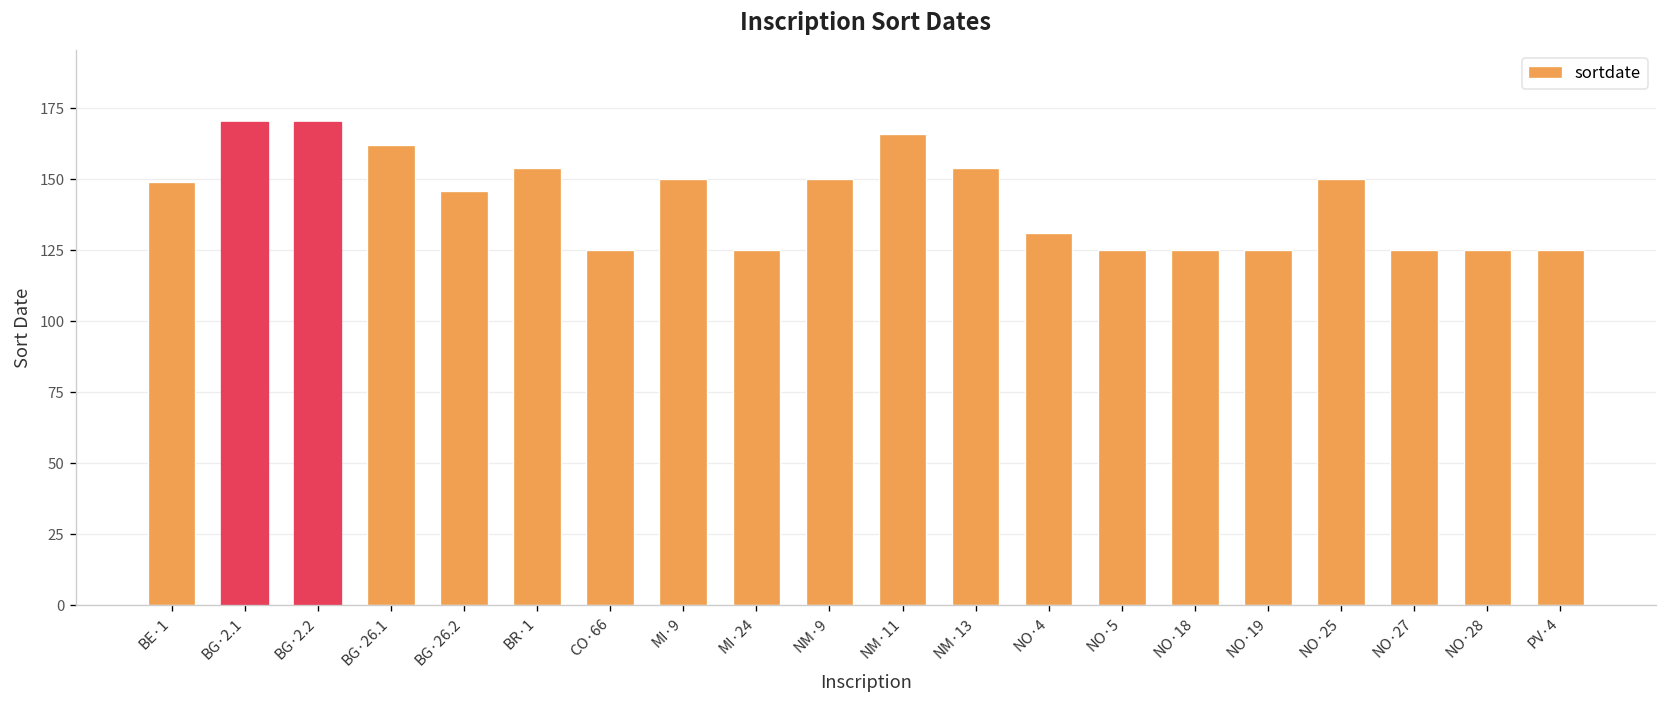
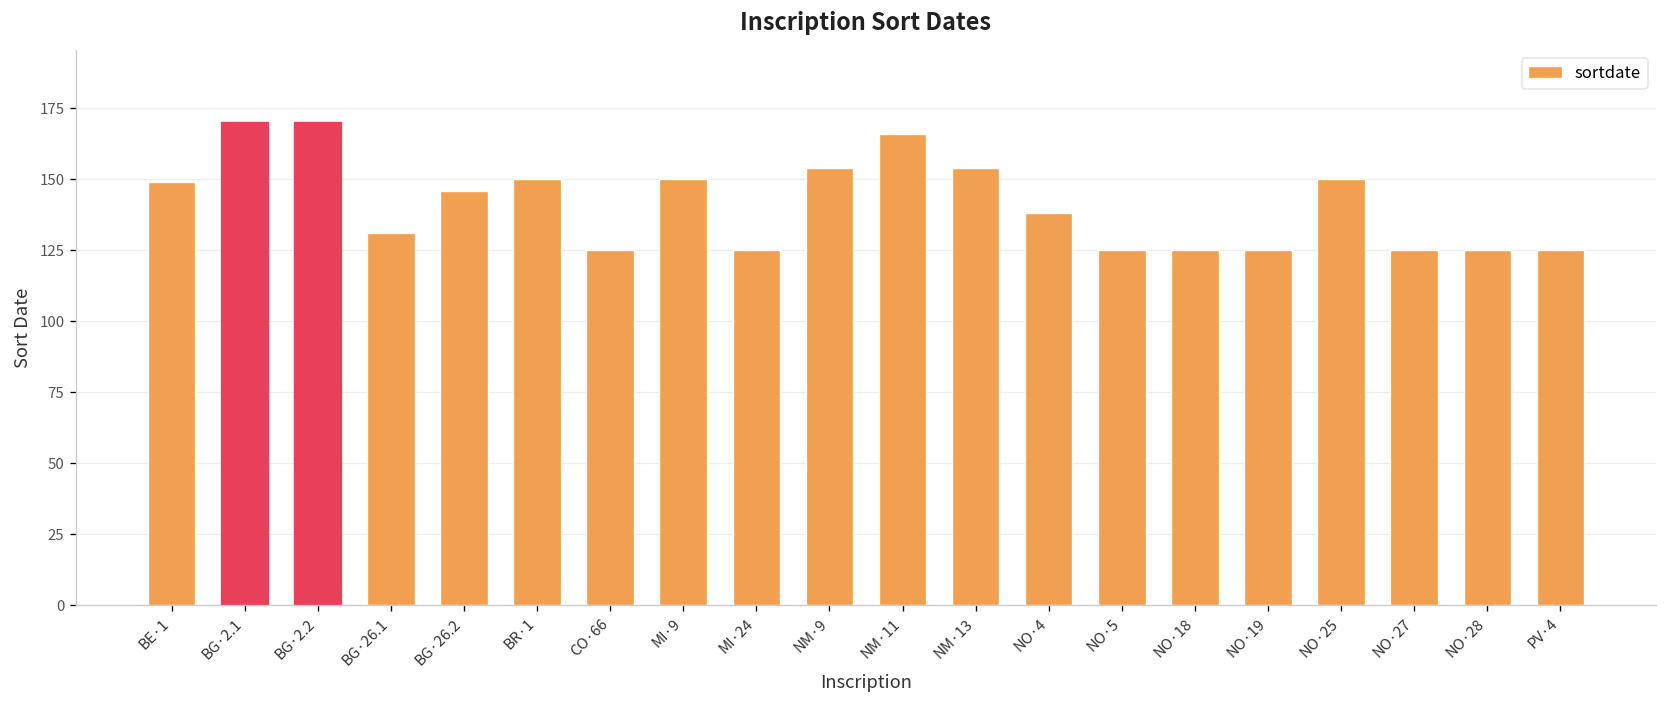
  {
    "BE·1": 149,
    "BG·2.1": 170,
    "BG·2.2": 170,
-   "BG·26.1": 162,
+   "BG·26.1": 131,
    "BG·26.2": 146,
-   "BR·1": 154,
+   "BR·1": 150,
    "CO·66": 125,
    "MI·9": 150,
    "MI·24": 125,
-   "NM·9": 150,
+   "NM·9": 154,
    "NM·11": 166,
    "NM·13": 154,
-   "NO·4": 131,
+   "NO·4": 138,
    "NO·5": 125,
    "NO·18": 125,
    "NO·19": 125,
    "NO·25": 150,
    "NO·27": 125,
    "NO·28": 125,
    "PV·4": 125
  }
